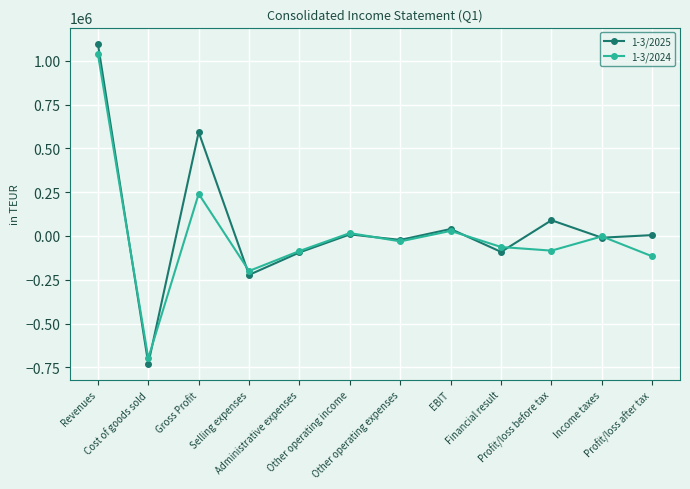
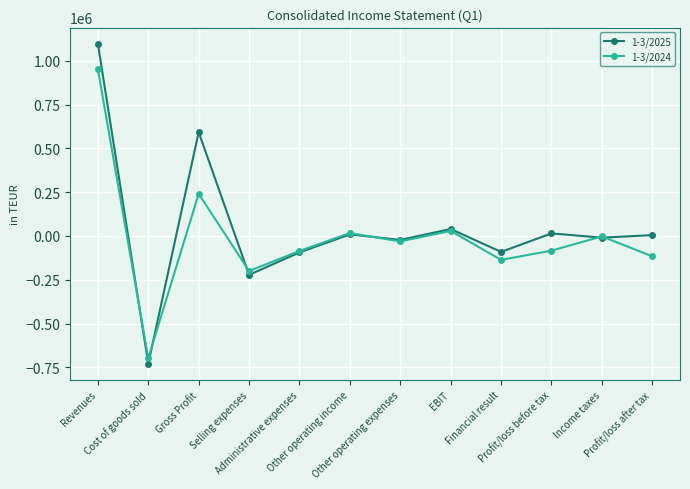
  {
    "1-3/2025": {
      "Revenues": 1100000,
      "Cost of goods sold": -730000,
      "Gross Profit": 590000,
      "Selling expenses": -220000,
      "Financial result": -90000,
-     "Profit/loss before tax": 90000,
+     "Profit/loss before tax": 10000,
      "Profit/loss after tax": 10000
    },
    "1-3/2024": {
-     "Revenues": 1040000,
+     "Revenues": 950000,
      "Cost of goods sold": -700000,
      "Gross Profit": 240000,
      "Selling expenses": -200000,
-     "Financial result": -60000,
+     "Financial result": -140000,
      "Profit/loss before tax": -80000,
      "Profit/loss after tax": -120000
    }
  }
